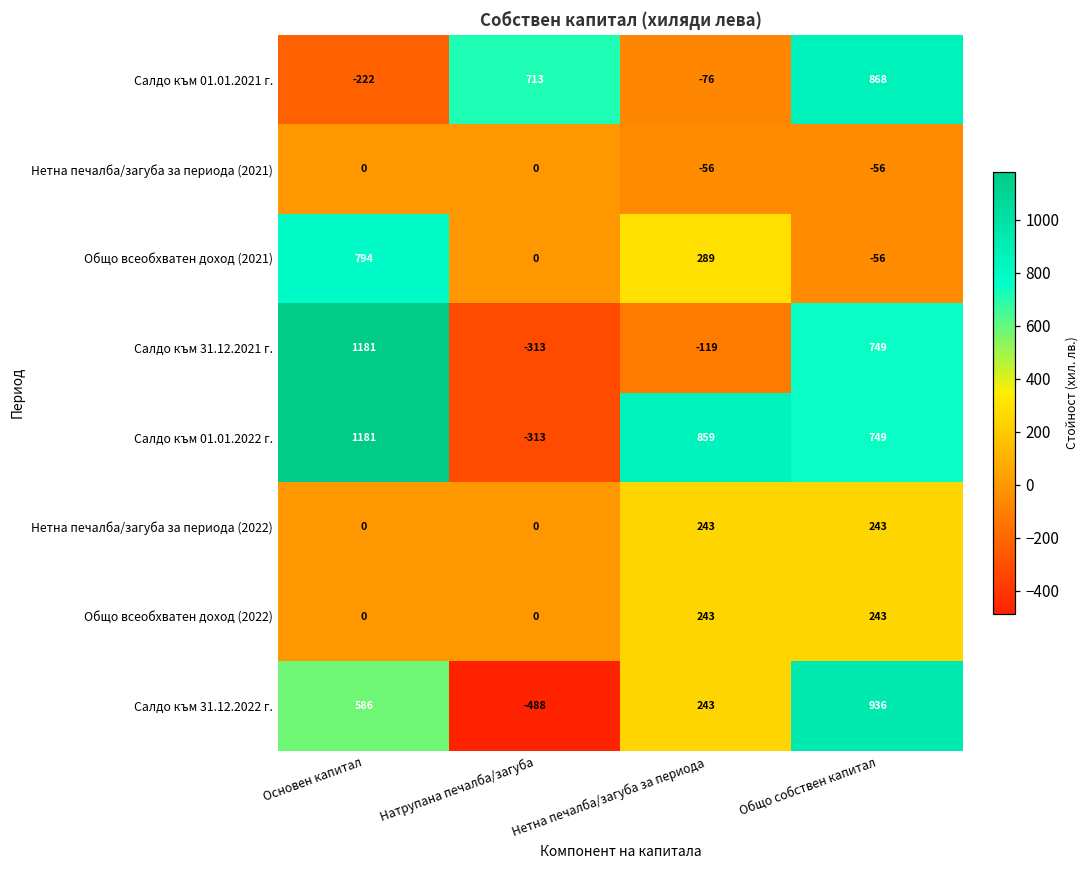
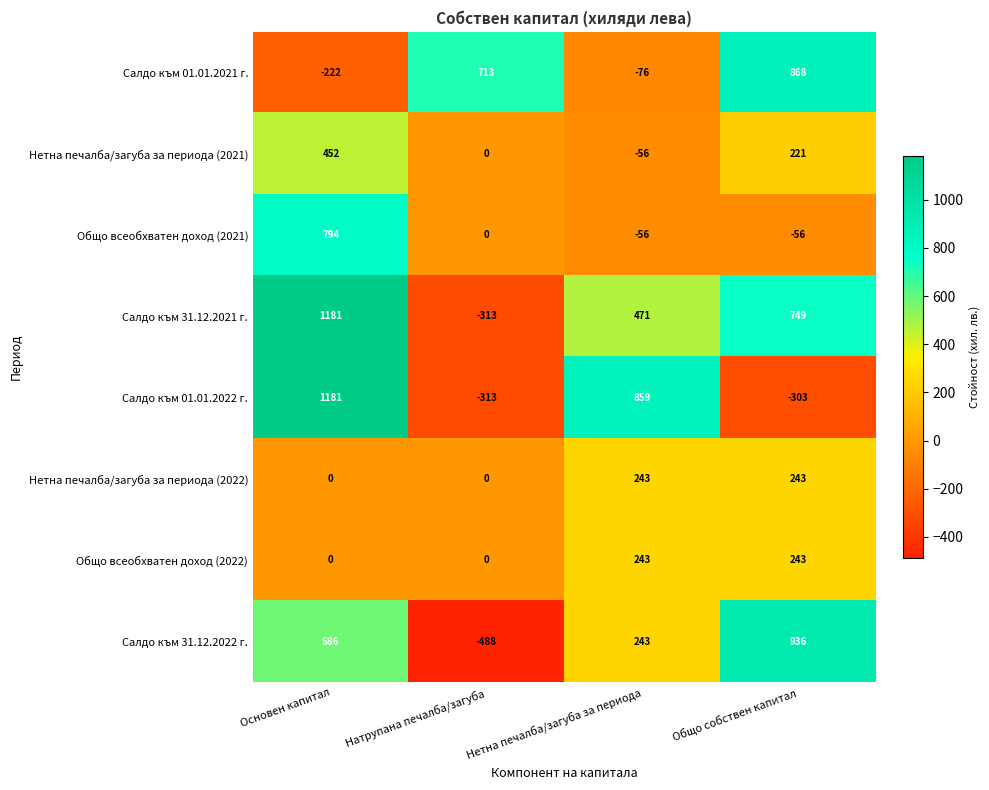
  {
    "Салдо към 01.01.2021 г.": {
      "Основен капитал": -222,
      "Натрупана печалба/загуба": 713,
      "Нетна печалба/загуба за периода": -76,
      "Общо собствен капитал": 868
    },
    "Нетна печалба/загуба за периода (2021)": {
-     "Основен капитал": 0,
+     "Основен капитал": 452,
      "Натрупана печалба/загуба": 0,
      "Нетна печалба/загуба за периода": -56,
-     "Общо собствен капитал": -56
+     "Общо собствен капитал": 221
    },
    "Общо всеобхватен доход (2021)": {
      "Основен капитал": 794,
      "Натрупана печалба/загуба": 0,
-     "Нетна печалба/загуба за периода": 289,
+     "Нетна печалба/загуба за периода": -56,
      "Общо собствен капитал": -56
    },
    "Салдо към 31.12.2021 г.": {
      "Основен капитал": 1181,
      "Натрупана печалба/загуба": -313,
-     "Нетна печалба/загуба за периода": -119,
+     "Нетна печалба/загуба за периода": 471,
      "Общо собствен капитал": 749
    },
    "Салдо към 01.01.2022 г.": {
      "Основен капитал": 1181,
      "Натрупана печалба/загуба": -313,
      "Нетна печалба/загуба за периода": 859,
-     "Общо собствен капитал": 749
+     "Общо собствен капитал": -303
    },
    "Нетна печалба/загуба за периода (2022)": {
      "Основен капитал": 0,
      "Натрупана печалба/загуба": 0,
      "Нетна печалба/загуба за периода": 243,
      "Общо собствен капитал": 243
    },
    "Общо всеобхватен доход (2022)": {
      "Основен капитал": 0,
      "Натрупана печалба/загуба": 0,
      "Нетна печалба/загуба за периода": 243,
      "Общо собствен капитал": 243
    },
    "Салдо към 31.12.2022 г.": {
      "Основен капитал": 586,
      "Натрупана печалба/загуба": -488,
      "Нетна печалба/загуба за периода": 243,
      "Общо собствен капитал": 936
    }
  }
